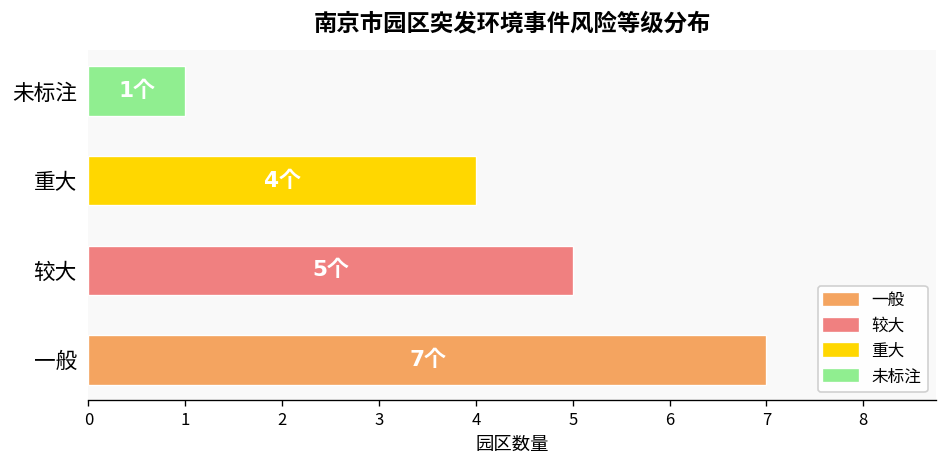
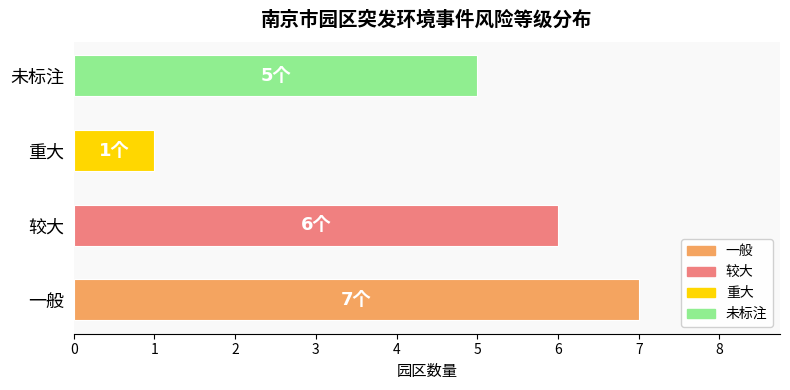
  {
-   "未标注": "1个",
-   "重大": "4个",
-   "较大": "5个",
+   "未标注": "5个",
+   "重大": "1个",
+   "较大": "6个",
    "一般": "7个"
  }
